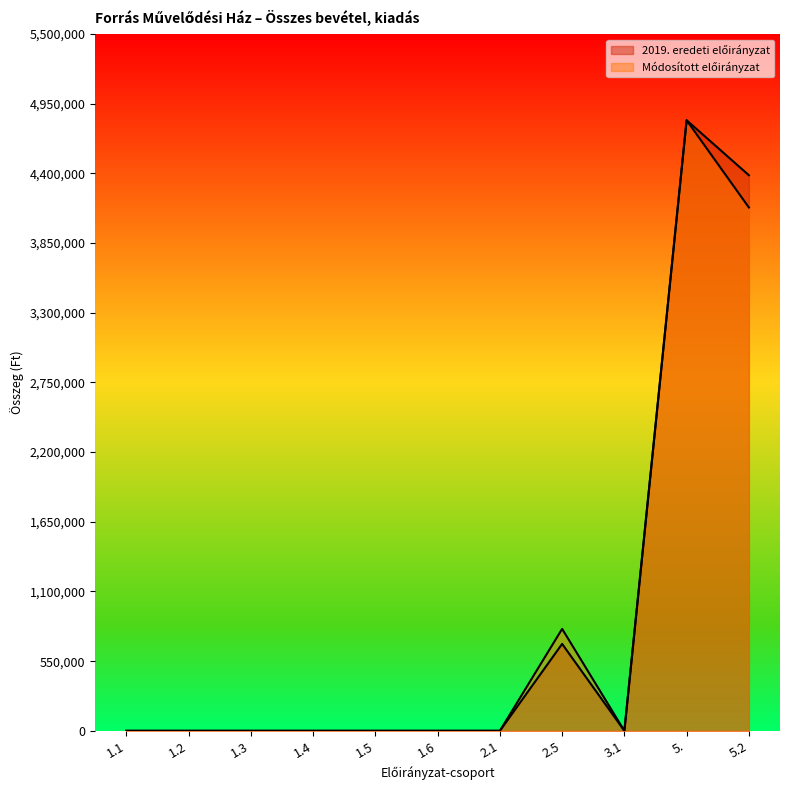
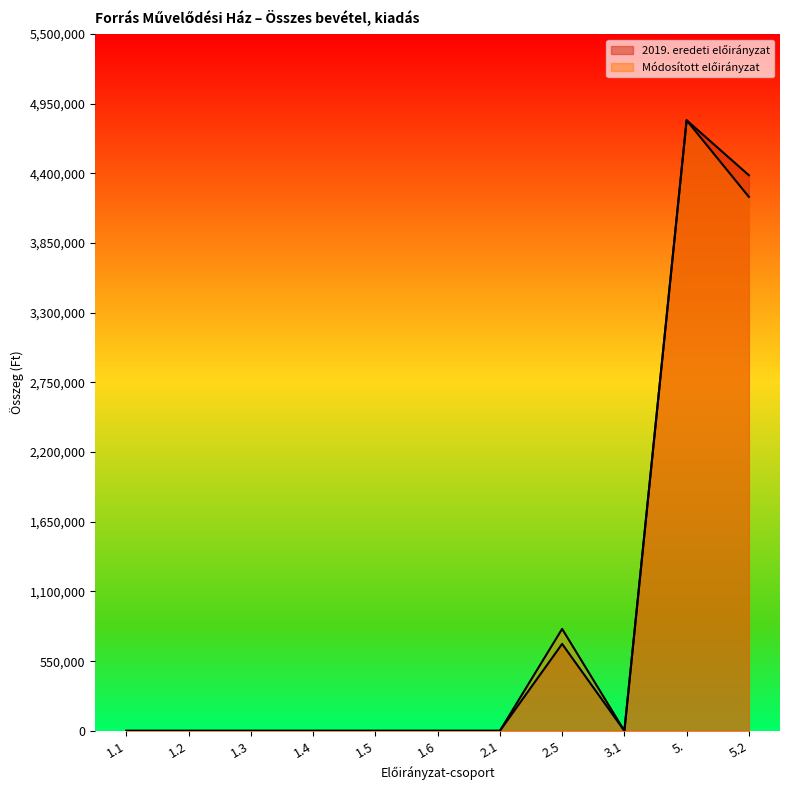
  {
    "2019. eredeti előirányzat": {
      "2.5": "690,000",
      "5.2": "4,390,000"
    },
    "Módosított előirányzat": {
      "2.5": "800,000",
-     "5.2": "4,130,000"
+     "5.2": "4,220,000"
    }
  }
